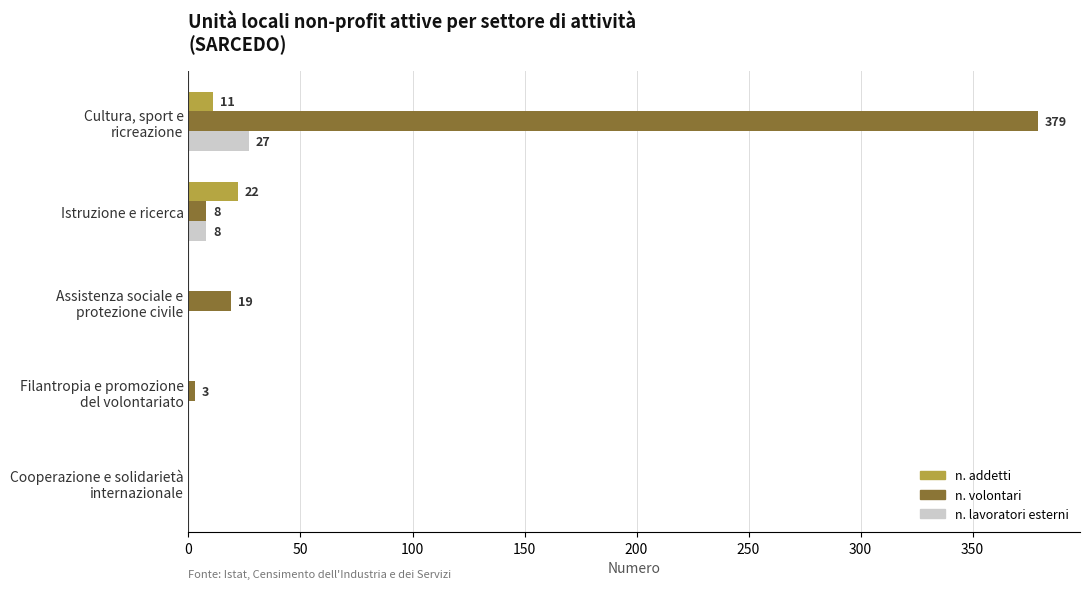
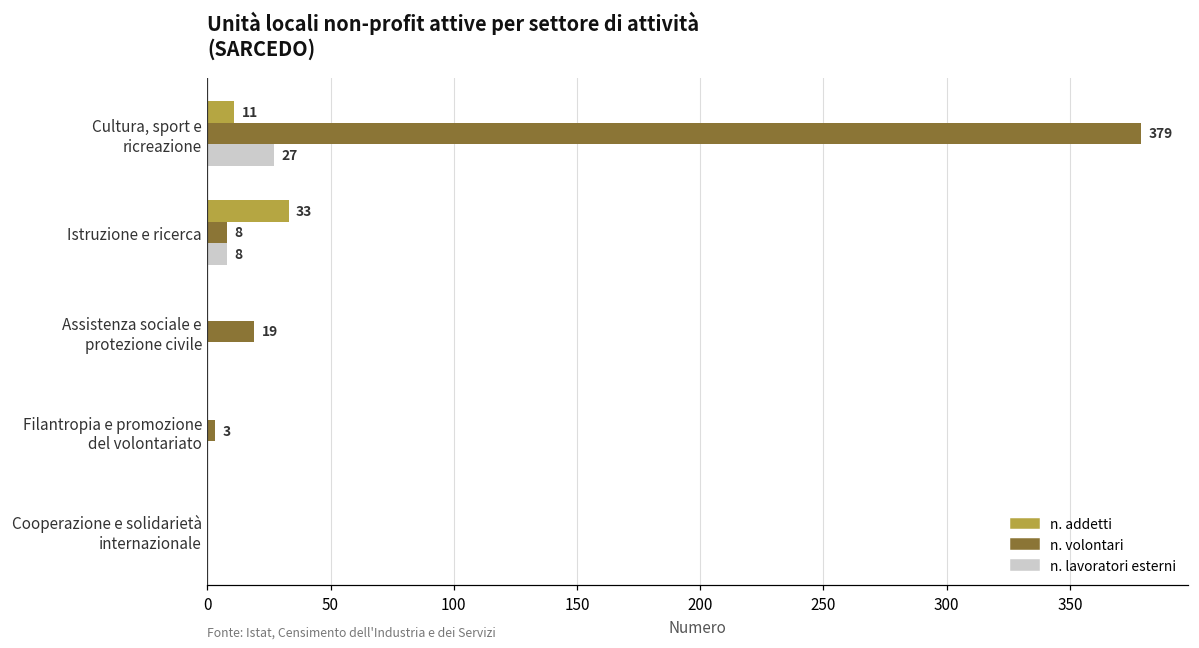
  {
    "n. addetti": {
      "Cultura, sport e ricreazione": 11,
-     "Istruzione e ricerca": 22
+     "Istruzione e ricerca": 33
    },
    "n. volontari": {
      "Cultura, sport e ricreazione": 379,
      "Istruzione e ricerca": 8,
      "Assistenza sociale e protezione civile": 19,
      "Filantropia e promozione del volontariato": 3
    },
    "n. lavoratori esterni": {
      "Cultura, sport e ricreazione": 27,
      "Istruzione e ricerca": 8
    }
  }
